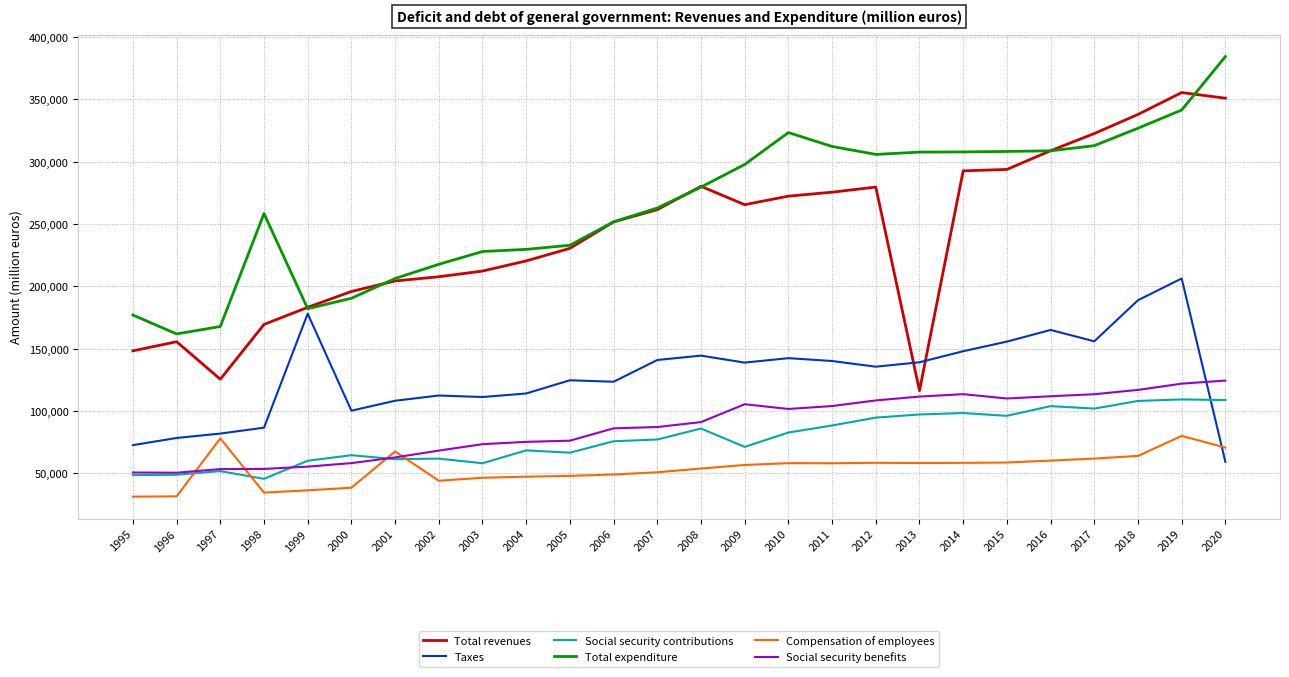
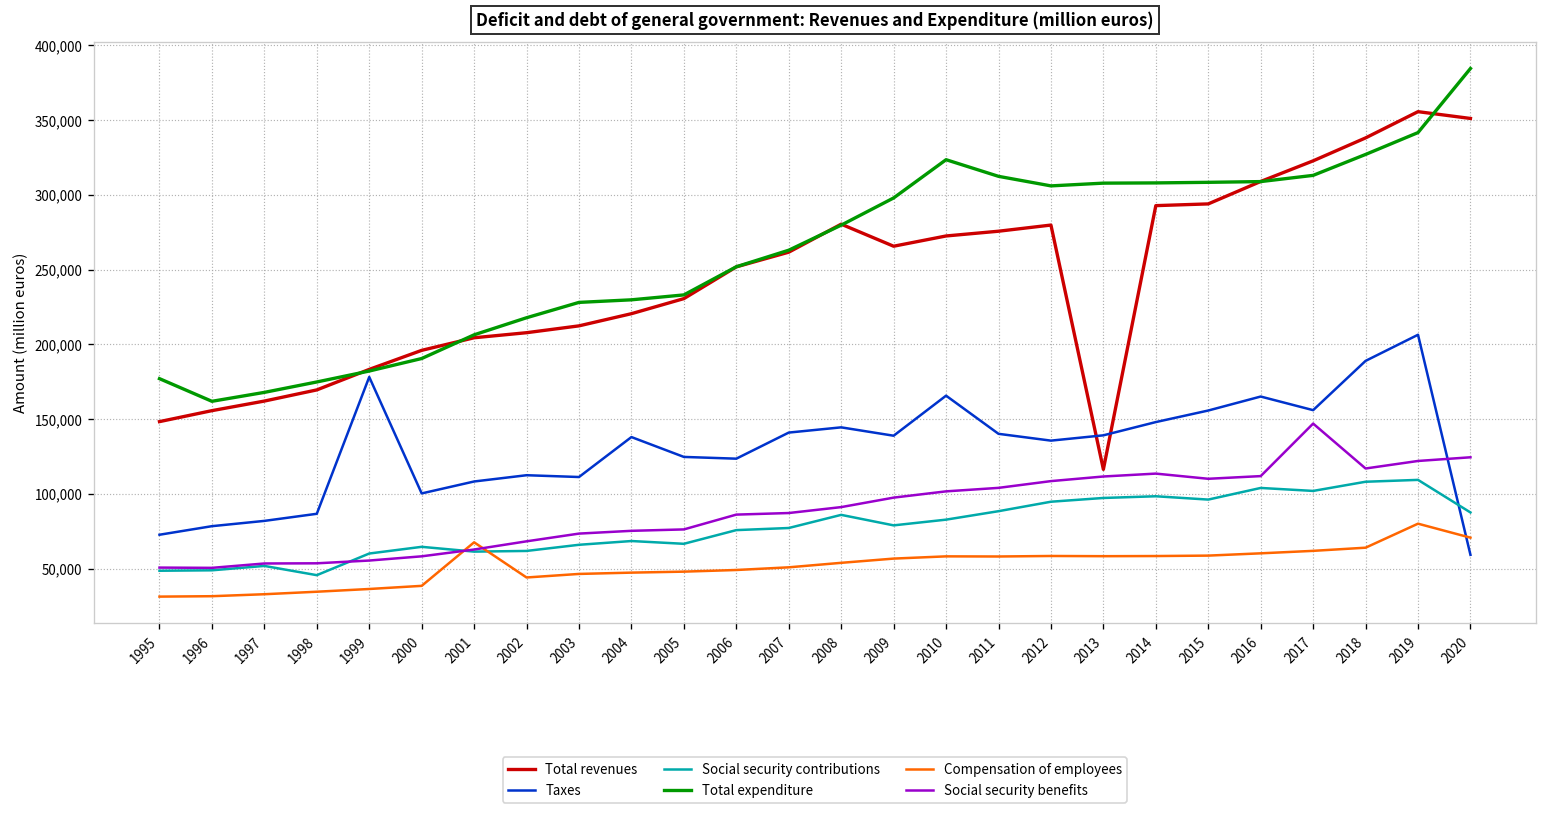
  {
    "Total revenues": {
      "1995": "148,000",
      "1996": "156,000",
-     "1997": "126,000",
+     "1997": "162,000",
      "1998": "169,000",
      "2000": "196,000",
      "2002": "208,000",
      "2003": "212,000",
      "2004": "220,000",
      "2005": "231,000",
      "2009": "266,000",
      "2010": "272,000",
      "2011": "276,000",
      "2012": "280,000",
      "2013": "116,000",
      "2014": "293,000",
      "2015": "294,000",
      "2017": "323,000",
      "2018": "338,000",
      "2019": "356,000",
      "2020": "351,000"
    },
    "Taxes": {
      "1995": "73,000",
      "1996": "78,000",
      "1997": "82,000",
      "1998": "87,000",
      "1999": "178,000",
      "2000": "100,000",
      "2001": "108,000",
      "2002": "112,000",
      "2003": "111,000",
-     "2004": "114,000",
+     "2004": "138,000",
      "2005": "125,000",
      "2006": "123,000",
      "2007": "141,000",
      "2008": "144,000",
      "2009": "139,000",
-     "2010": "142,000",
+     "2010": "166,000",
      "2011": "140,000",
      "2012": "136,000",
      "2013": "139,000",
      "2014": "148,000",
      "2015": "156,000",
      "2016": "165,000",
      "2017": "156,000",
      "2018": "189,000",
      "2019": "206,000",
      "2020": "59,000"
    },
    "Social security contributions": {
      "1995": "49,000",
      "1998": "46,000",
      "1999": "60,000",
      "2000": "65,000",
      "2002": "62,000",
-     "2003": "58,000",
+     "2003": "66,000",
      "2004": "68,000",
      "2005": "67,000",
      "2006": "76,000",
      "2007": "77,000",
      "2008": "86,000",
-     "2009": "71,000",
+     "2009": "79,000",
      "2010": "83,000",
      "2011": "88,000",
      "2012": "95,000",
      "2013": "97,000",
      "2014": "98,000",
      "2015": "96,000",
      "2016": "104,000",
      "2017": "102,000",
      "2018": "108,000",
      "2019": "109,000",
-     "2020": "109,000"
+     "2020": "88,000"
    },
    "Total expenditure": {
      "1995": "177,000",
      "1996": "162,000",
      "1997": "168,000",
-     "1998": "258,000",
+     "1998": "175,000",
      "2000": "190,000",
      "2002": "218,000",
      "2003": "228,000",
      "2004": "230,000",
      "2005": "233,000",
      "2009": "298,000",
      "2010": "323,000",
      "2011": "312,000",
      "2012": "306,000",
      "2013": "308,000",
      "2014": "308,000",
      "2015": "308,000",
      "2017": "313,000",
      "2018": "327,000",
      "2019": "342,000",
      "2020": "384,000"
    },
    "Compensation of employees": {
      "1995": "31,000",
      "1996": "32,000",
-     "1997": "78,000",
+     "1997": "33,000",
      "1998": "34,000",
      "1999": "36,000",
      "2000": "38,000",
      "2001": "68,000",
      "2002": "44,000",
      "2003": "46,000",
      "2004": "47,000",
      "2005": "48,000",
      "2006": "49,000",
      "2007": "51,000",
      "2008": "54,000",
      "2009": "57,000",
      "2010": "58,000",
      "2011": "58,000",
      "2012": "58,000",
      "2013": "58,000",
      "2014": "58,000",
      "2015": "59,000",
      "2016": "60,000",
      "2017": "62,000",
      "2018": "64,000",
      "2019": "80,000",
      "2020": "71,000"
    },
    "Social security benefits": {
      "1995": "51,000",
      "1998": "54,000",
      "1999": "55,000",
      "2000": "58,000",
      "2002": "68,000",
      "2003": "73,000",
      "2004": "75,000",
      "2005": "76,000",
      "2006": "86,000",
      "2007": "87,000",
      "2008": "91,000",
-     "2009": "105,000",
+     "2009": "97,000",
      "2010": "102,000",
      "2011": "104,000",
      "2012": "108,000",
      "2013": "112,000",
      "2014": "113,000",
      "2015": "110,000",
      "2016": "112,000",
-     "2017": "113,000",
+     "2017": "147,000",
      "2018": "117,000",
      "2019": "122,000",
      "2020": "124,000"
    }
  }
